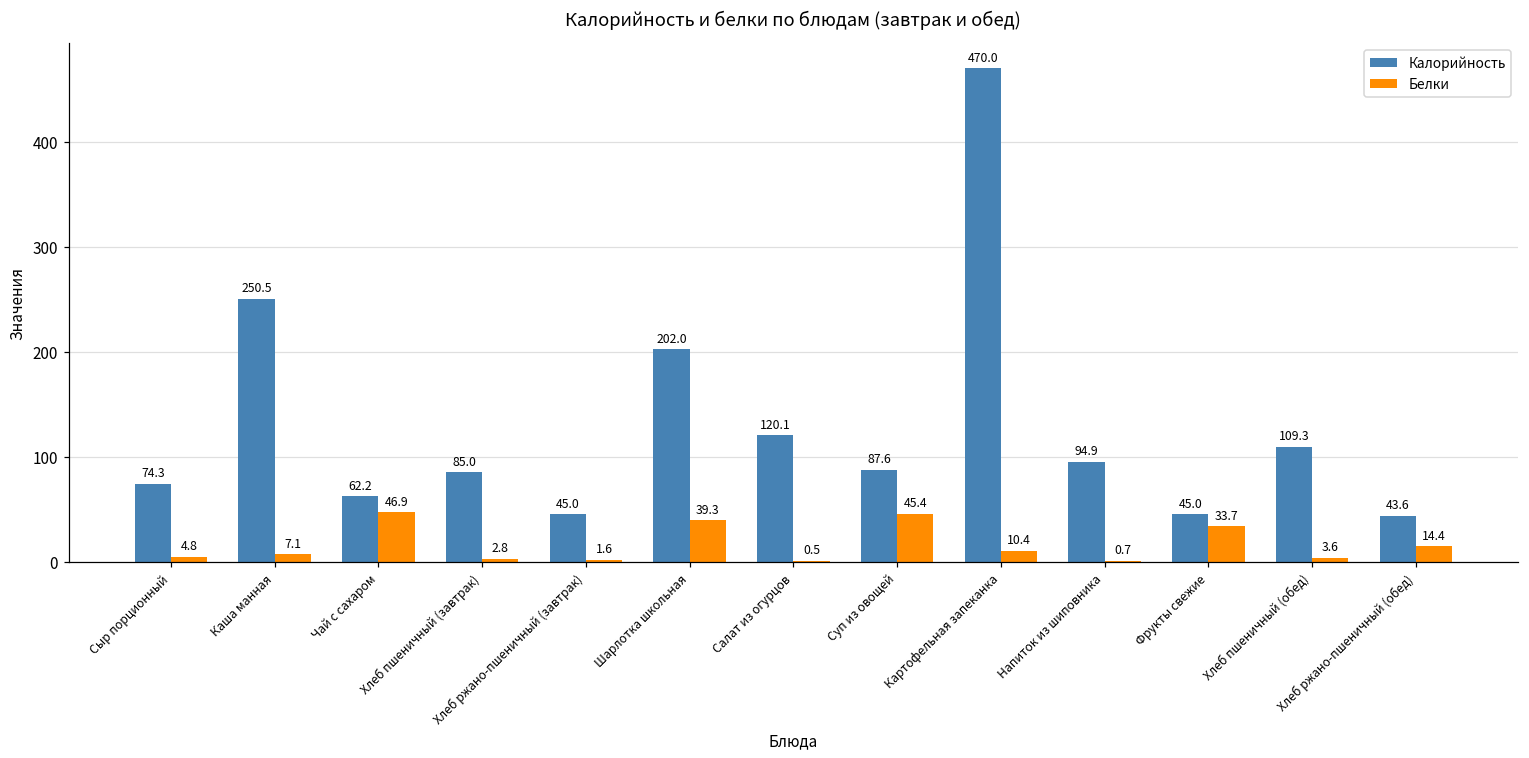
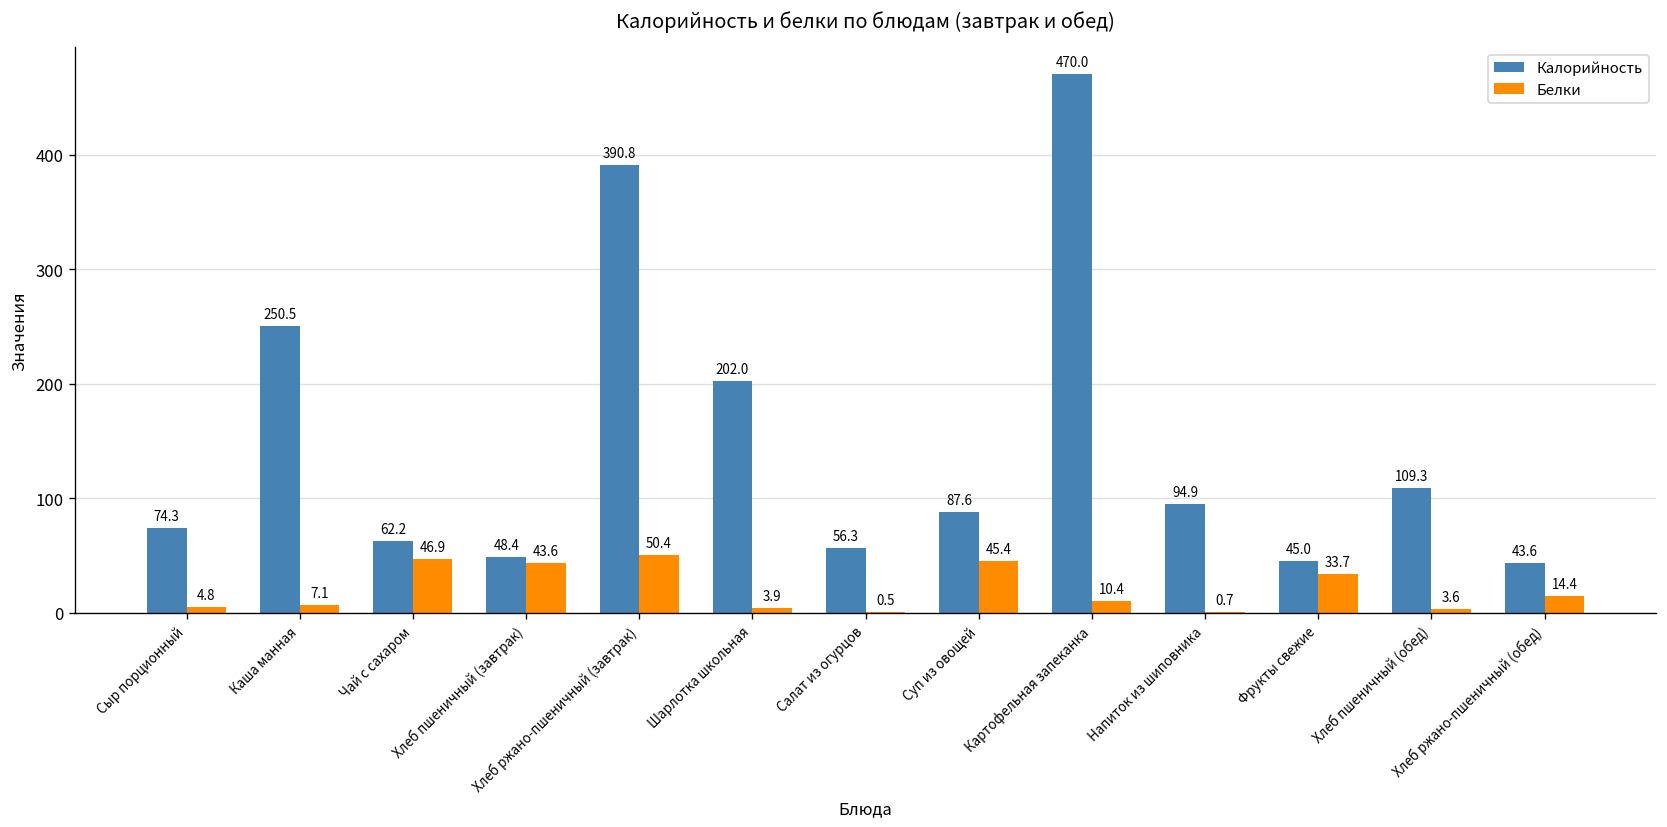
  {
    "Калорийность": {
      "Сыр порционный": 74.3,
      "Каша манная": 250.5,
      "Чай с сахаром": 62.2,
-     "Хлеб пшеничный (завтрак)": 85.0,
-     "Хлеб ржано-пшеничный (завтрак)": 45.0,
+     "Хлеб пшеничный (завтрак)": 48.4,
+     "Хлеб ржано-пшеничный (завтрак)": 390.8,
      "Шарлотка школьная": 202.0,
-     "Салат из огурцов": 120.1,
+     "Салат из огурцов": 56.3,
      "Суп из овощей": 87.6,
      "Картофельная запеканка": 470.0,
      "Напиток из шиповника": 94.9,
      "Фрукты свежие": 45.0,
      "Хлеб пшеничный (обед)": 109.3,
      "Хлеб ржано-пшеничный (обед)": 43.6
    },
    "Белки": {
      "Сыр порционный": 4.8,
      "Каша манная": 7.1,
      "Чай с сахаром": 46.9,
-     "Хлеб пшеничный (завтрак)": 2.8,
-     "Хлеб ржано-пшеничный (завтрак)": 1.6,
-     "Шарлотка школьная": 39.3,
+     "Хлеб пшеничный (завтрак)": 43.6,
+     "Хлеб ржано-пшеничный (завтрак)": 50.4,
+     "Шарлотка школьная": 3.9,
      "Салат из огурцов": 0.5,
      "Суп из овощей": 45.4,
      "Картофельная запеканка": 10.4,
      "Напиток из шиповника": 0.7,
      "Фрукты свежие": 33.7,
      "Хлеб пшеничный (обед)": 3.6,
      "Хлеб ржано-пшеничный (обед)": 14.4
    }
  }
